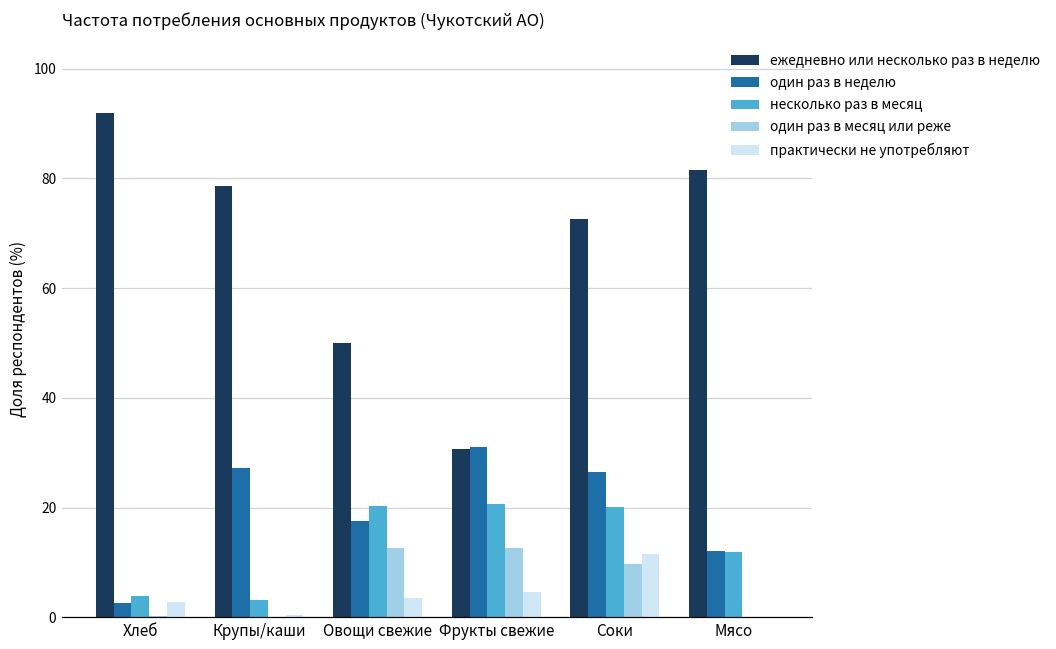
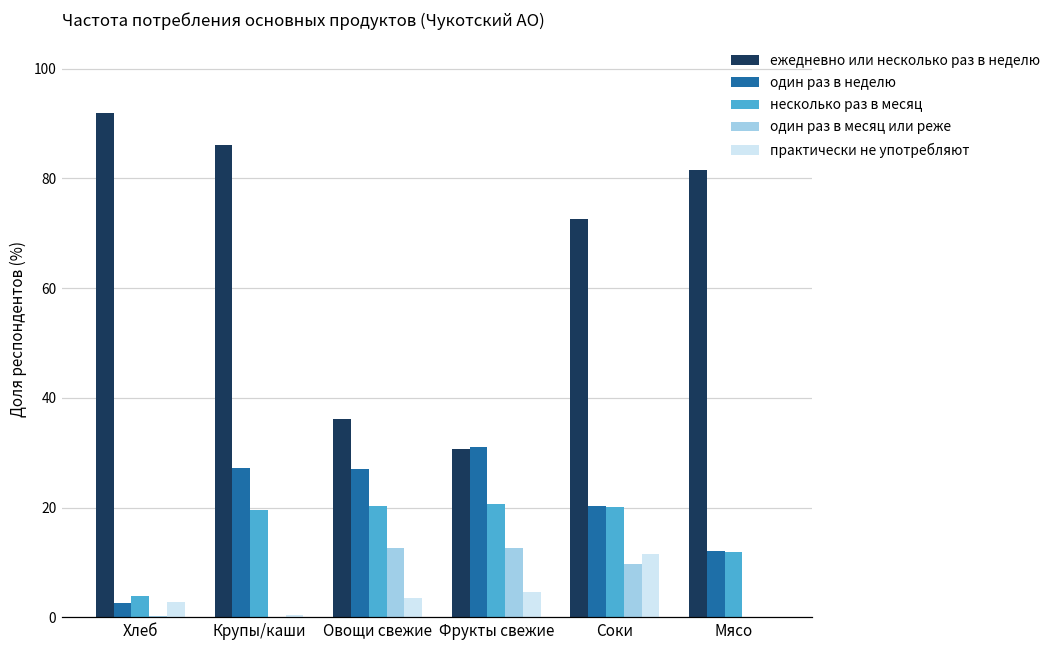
  {
    "ежедневно или несколько раз в неделю": {
      "Хлеб": 92,
-     "Крупы/каши": 79,
-     "Овощи свежие": 50,
+     "Крупы/каши": 86,
+     "Овощи свежие": 36,
      "Фрукты свежие": 31,
      "Соки": 73,
      "Мясо": 82
    },
    "один раз в неделю": {
      "Хлеб": 3,
      "Крупы/каши": 27,
-     "Овощи свежие": 18,
+     "Овощи свежие": 27,
      "Фрукты свежие": 31,
-     "Соки": 27,
+     "Соки": 20,
      "Мясо": 12
    },
    "несколько раз в месяц": {
      "Хлеб": 4,
-     "Крупы/каши": 3,
+     "Крупы/каши": 20,
      "Овощи свежие": 20,
      "Фрукты свежие": 21,
      "Соки": 20,
      "Мясо": 12
    }
  }
